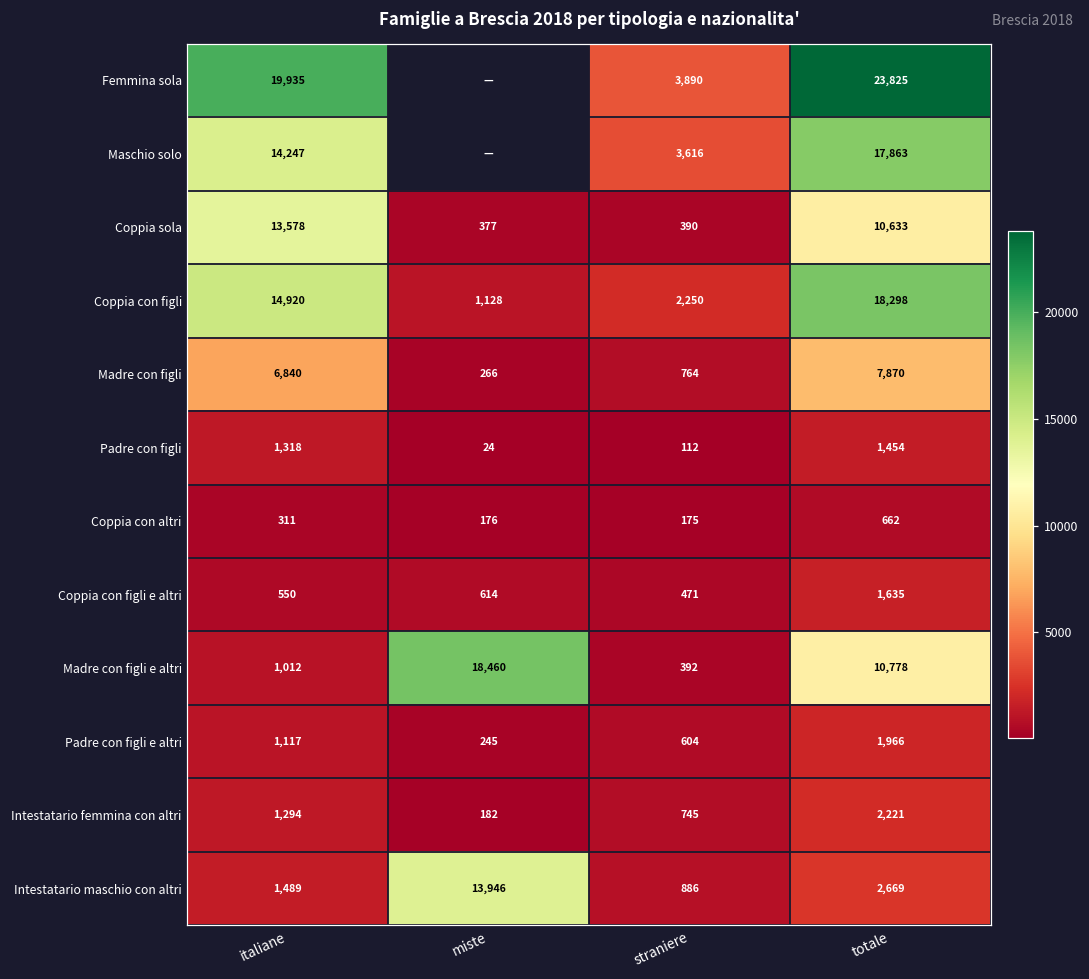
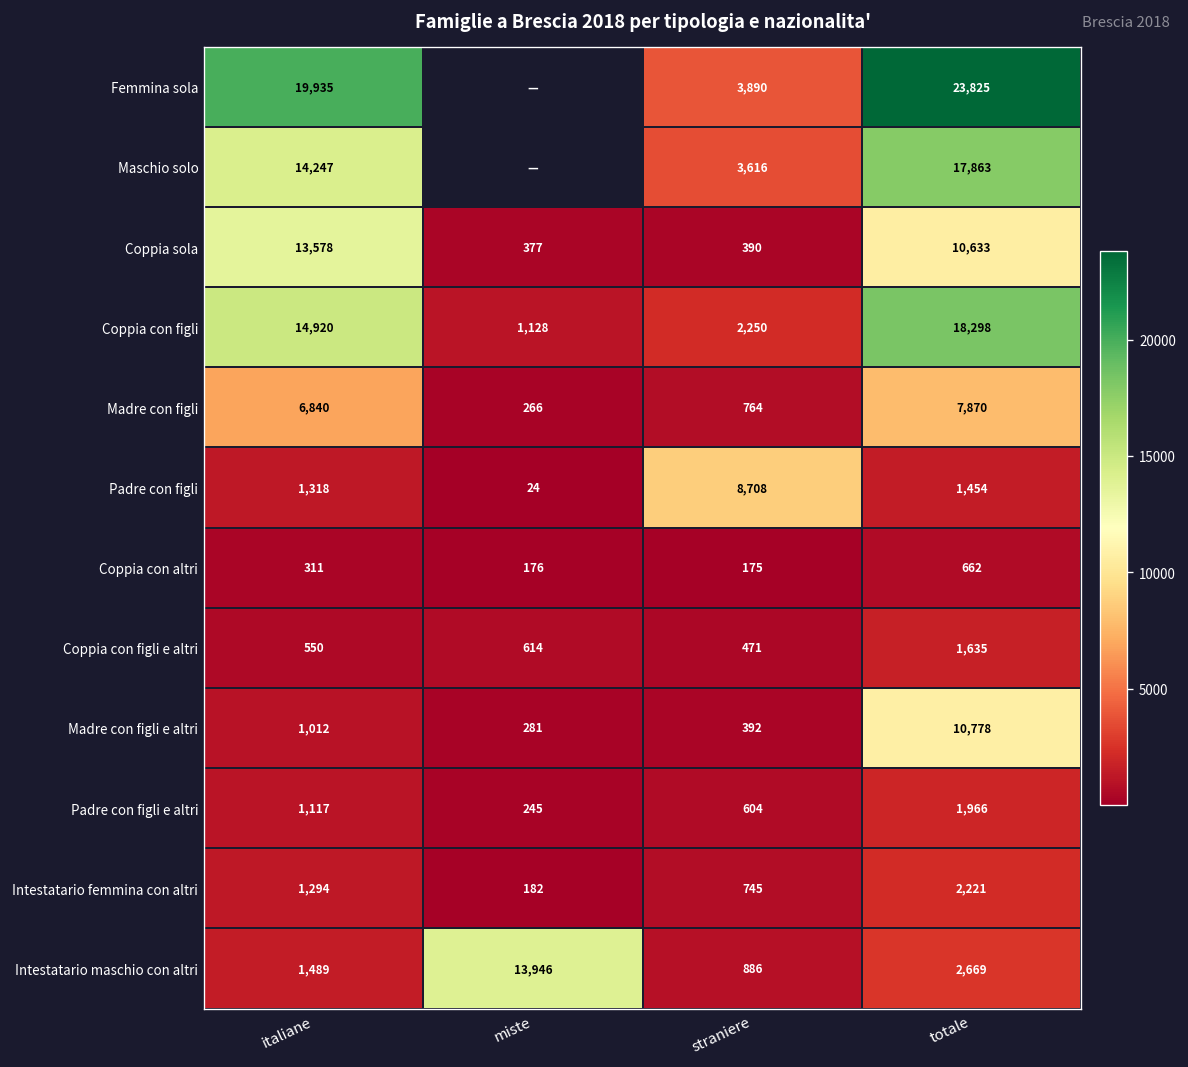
  {
    "Femmina sola": {
      "italiane": "19,935",
      "straniere": "3,890",
      "totale": "23,825"
    },
    "Maschio solo": {
      "italiane": "14,247",
      "straniere": "3,616",
      "totale": "17,863"
    },
    "Coppia sola": {
      "italiane": "13,578",
      "miste": "377",
      "straniere": "390",
      "totale": "10,633"
    },
    "Coppia con figli": {
      "italiane": "14,920",
      "miste": "1,128",
      "straniere": "2,250",
      "totale": "18,298"
    },
    "Madre con figli": {
      "italiane": "6,840",
      "miste": "266",
      "straniere": "764",
      "totale": "7,870"
    },
    "Padre con figli": {
      "italiane": "1,318",
      "miste": "24",
-     "straniere": "112",
+     "straniere": "8,708",
      "totale": "1,454"
    },
    "Coppia con altri": {
      "italiane": "311",
      "miste": "176",
      "straniere": "175",
      "totale": "662"
    },
    "Coppia con figli e altri": {
      "italiane": "550",
      "miste": "614",
      "straniere": "471",
      "totale": "1,635"
    },
    "Madre con figli e altri": {
      "italiane": "1,012",
-     "miste": "18,460",
+     "miste": "281",
      "straniere": "392",
      "totale": "10,778"
    },
    "Padre con figli e altri": {
      "italiane": "1,117",
      "miste": "245",
      "straniere": "604",
      "totale": "1,966"
    },
    "Intestatario femmina con altri": {
      "italiane": "1,294",
      "miste": "182",
      "straniere": "745",
      "totale": "2,221"
    },
    "Intestatario maschio con altri": {
      "italiane": "1,489",
      "miste": "13,946",
      "straniere": "886",
      "totale": "2,669"
    }
  }
